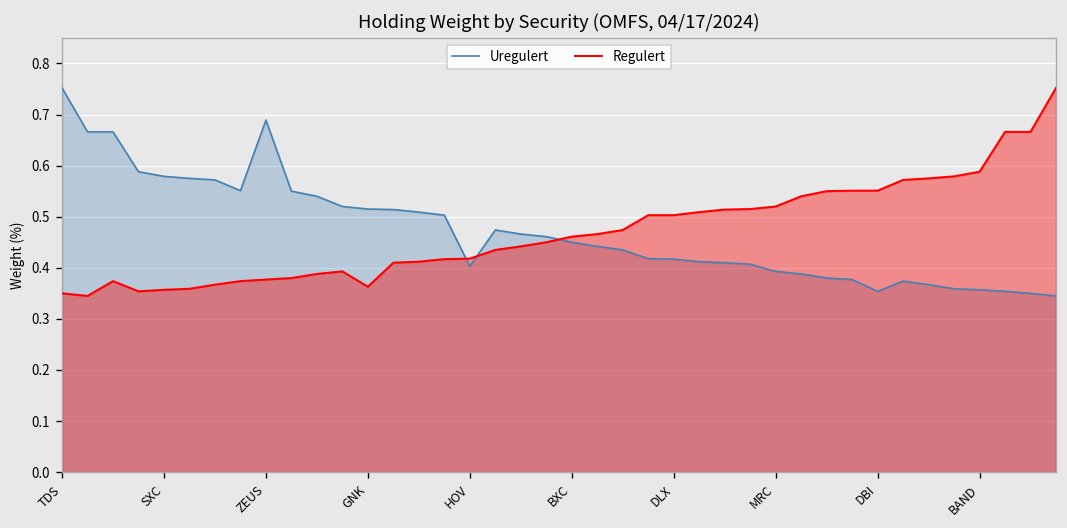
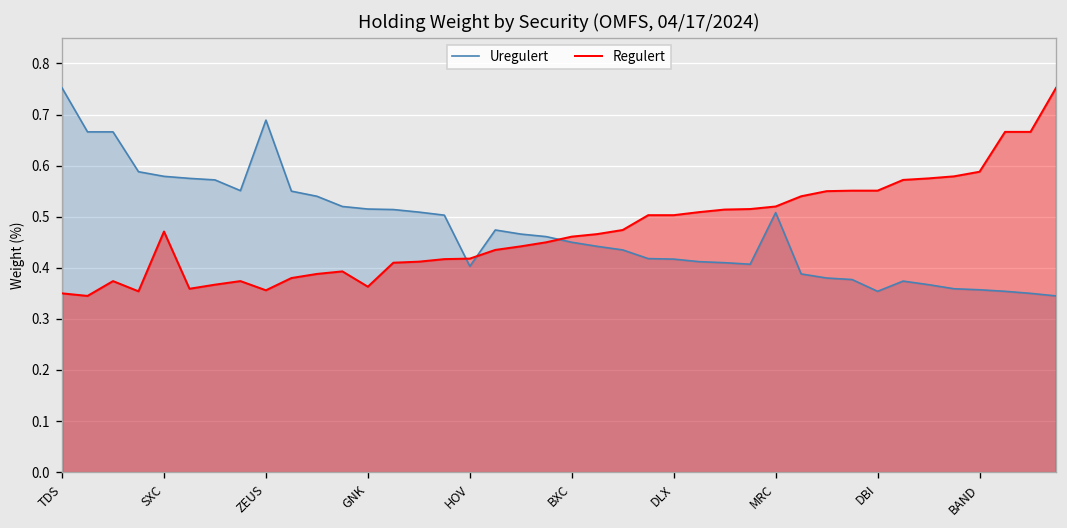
  {
    "Uregulert": {
      "TDS": 0.75,
      "SXC": 0.58,
      "ZEUS": 0.69,
      "GNK": 0.52,
      "HOV": 0.40,
      "BXC": 0.45,
      "DLX": 0.42,
-     "MRC": 0.39,
+     "MRC": 0.51,
      "DBI": 0.35,
      "BAND": 0.36
    },
    "Regulert": {
      "TDS": 0.35,
-     "SXC": 0.36,
-     "ZEUS": 0.38,
+     "SXC": 0.47,
+     "ZEUS": 0.36,
      "GNK": 0.36,
      "HOV": 0.42,
      "BXC": 0.46,
      "DLX": 0.50,
      "MRC": 0.52,
      "DBI": 0.55,
      "BAND": 0.59
    }
  }
